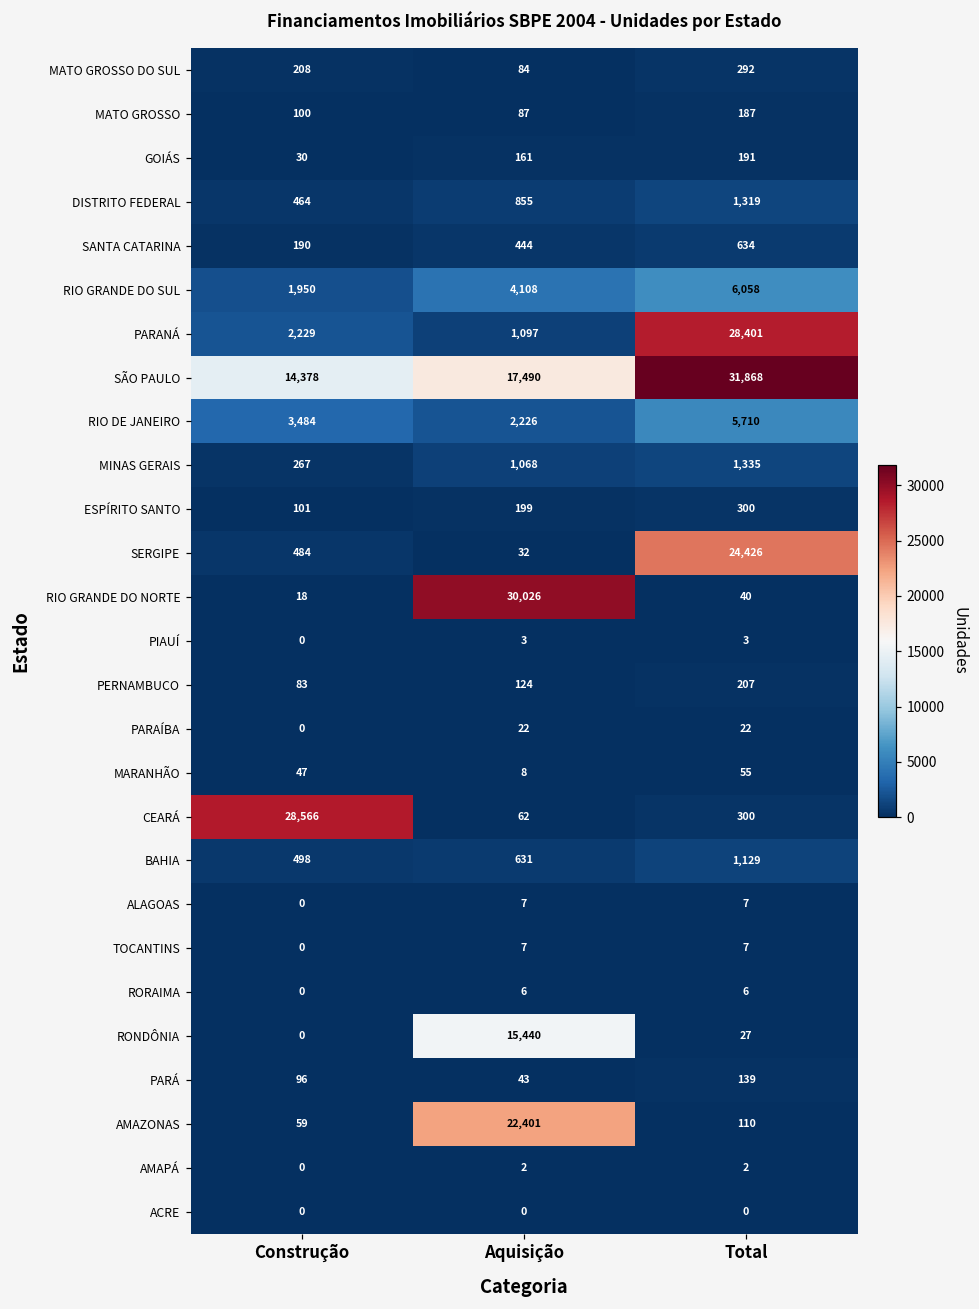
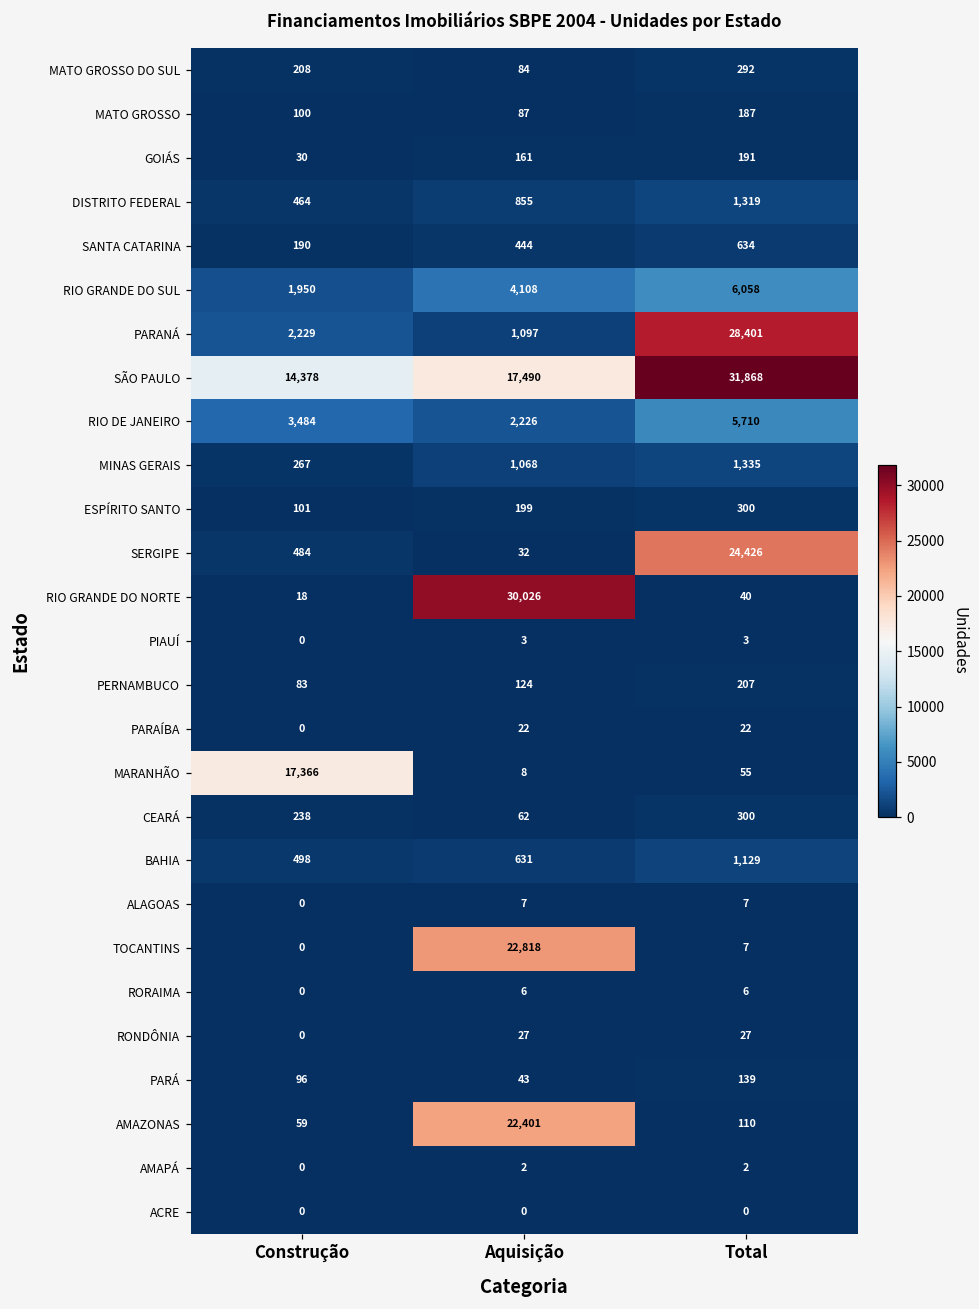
  {
    "MATO GROSSO DO SUL": {
      "Construção": "208",
      "Aquisição": "84",
      "Total": "292"
    },
    "MATO GROSSO": {
      "Construção": "100",
      "Aquisição": "87",
      "Total": "187"
    },
    "GOIÁS": {
      "Construção": "30",
      "Aquisição": "161",
      "Total": "191"
    },
    "DISTRITO FEDERAL": {
      "Construção": "464",
      "Aquisição": "855",
      "Total": "1,319"
    },
    "SANTA CATARINA": {
      "Construção": "190",
      "Aquisição": "444",
      "Total": "634"
    },
    "RIO GRANDE DO SUL": {
      "Construção": "1,950",
      "Aquisição": "4,108",
      "Total": "6,058"
    },
    "PARANÁ": {
      "Construção": "2,229",
      "Aquisição": "1,097",
      "Total": "28,401"
    },
    "SÃO PAULO": {
      "Construção": "14,378",
      "Aquisição": "17,490",
      "Total": "31,868"
    },
    "RIO DE JANEIRO": {
      "Construção": "3,484",
      "Aquisição": "2,226",
      "Total": "5,710"
    },
    "MINAS GERAIS": {
      "Construção": "267",
      "Aquisição": "1,068",
      "Total": "1,335"
    },
    "ESPÍRITO SANTO": {
      "Construção": "101",
      "Aquisição": "199",
      "Total": "300"
    },
    "SERGIPE": {
      "Construção": "484",
      "Aquisição": "32",
      "Total": "24,426"
    },
    "RIO GRANDE DO NORTE": {
      "Construção": "18",
      "Aquisição": "30,026",
      "Total": "40"
    },
    "PIAUÍ": {
      "Construção": "0",
      "Aquisição": "3",
      "Total": "3"
    },
    "PERNAMBUCO": {
      "Construção": "83",
      "Aquisição": "124",
      "Total": "207"
    },
    "PARAÍBA": {
      "Construção": "0",
      "Aquisição": "22",
      "Total": "22"
    },
    "MARANHÃO": {
-     "Construção": "47",
+     "Construção": "17,366",
      "Aquisição": "8",
      "Total": "55"
    },
    "CEARÁ": {
-     "Construção": "28,566",
+     "Construção": "238",
      "Aquisição": "62",
      "Total": "300"
    },
    "BAHIA": {
      "Construção": "498",
      "Aquisição": "631",
      "Total": "1,129"
    },
    "ALAGOAS": {
      "Construção": "0",
      "Aquisição": "7",
      "Total": "7"
    },
    "TOCANTINS": {
      "Construção": "0",
-     "Aquisição": "7",
+     "Aquisição": "22,818",
      "Total": "7"
    },
    "RORAIMA": {
      "Construção": "0",
      "Aquisição": "6",
      "Total": "6"
    },
    "RONDÔNIA": {
      "Construção": "0",
-     "Aquisição": "15,440",
+     "Aquisição": "27",
      "Total": "27"
    },
    "PARÁ": {
      "Construção": "96",
      "Aquisição": "43",
      "Total": "139"
    },
    "AMAZONAS": {
      "Construção": "59",
      "Aquisição": "22,401",
      "Total": "110"
    },
    "AMAPÁ": {
      "Construção": "0",
      "Aquisição": "2",
      "Total": "2"
    },
    "ACRE": {
      "Construção": "0",
      "Aquisição": "0",
      "Total": "0"
    }
  }
